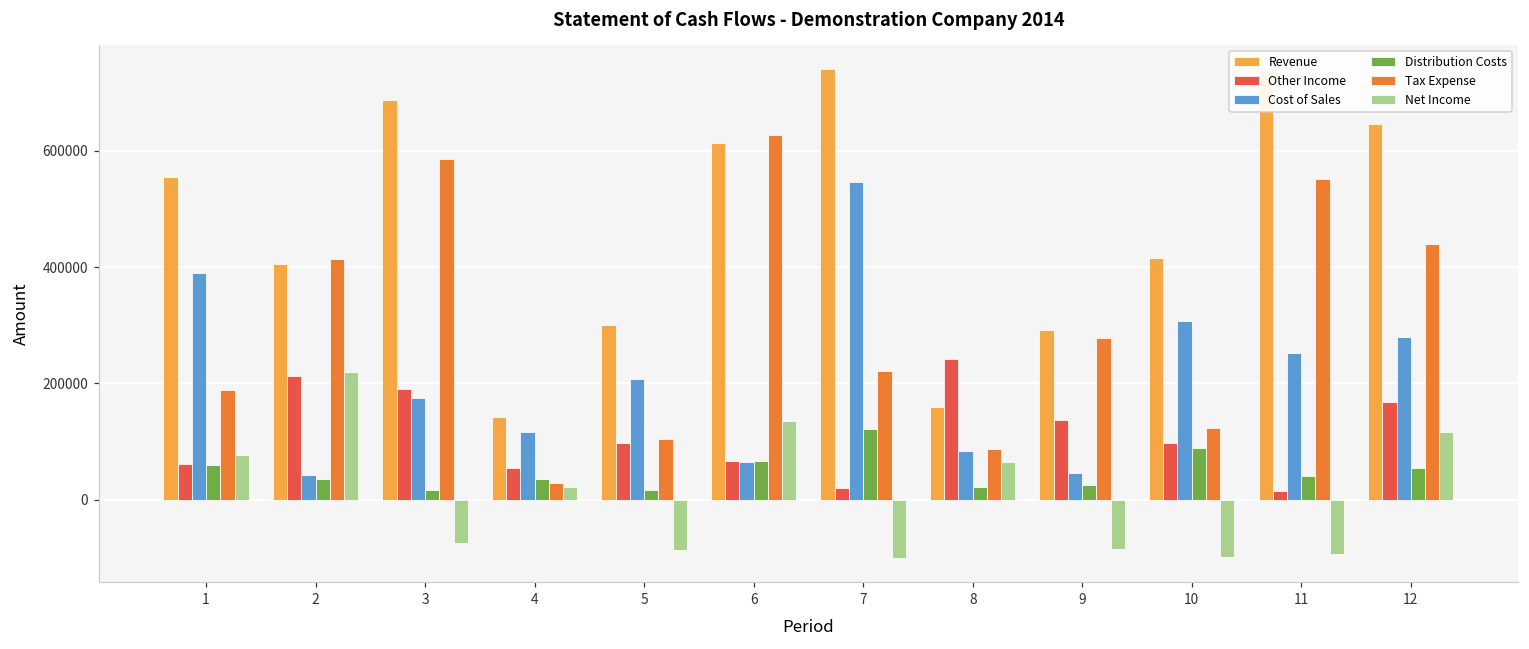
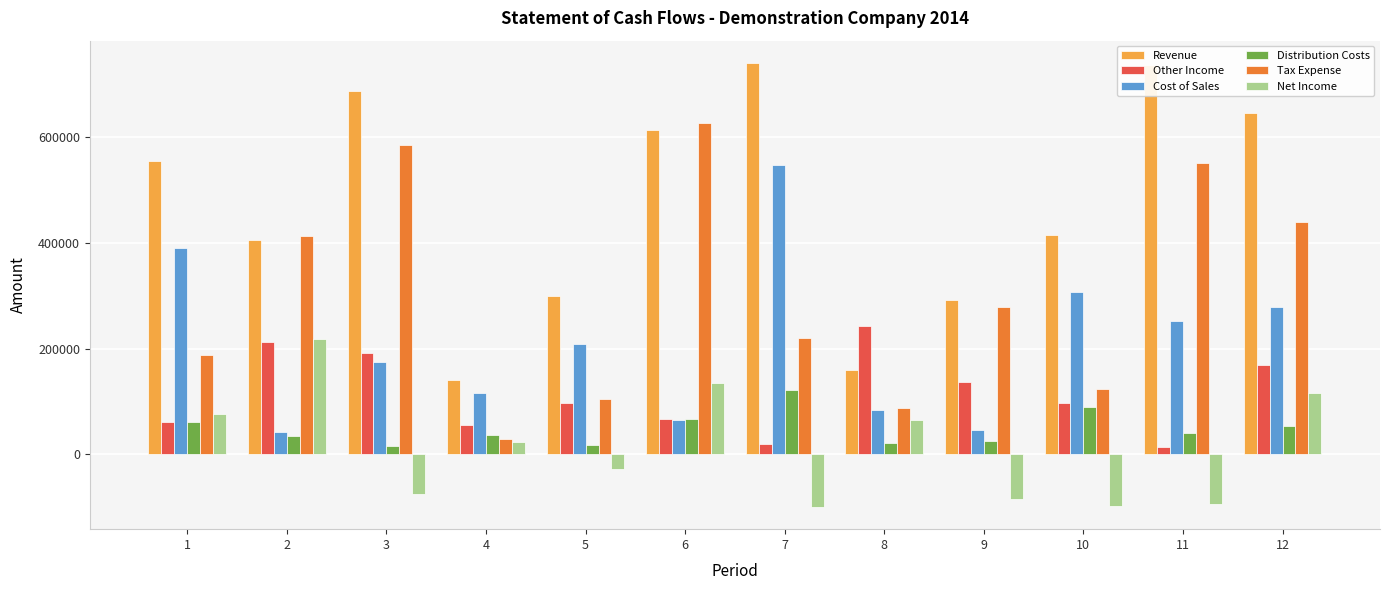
  {
    "Cost of Sales": {
      "1": 390000,
      "2": 40000,
      "3": 170000,
      "4": 120000,
      "5": 210000,
      "6": 60000,
      "7": 550000,
      "8": 80000,
      "9": 50000,
      "10": 310000,
      "11": 250000,
      "12": 280000
    },
    "Distribution Costs": {
      "1": 60000,
      "2": 40000,
      "3": 20000,
      "4": 40000,
      "5": 20000,
      "6": 70000,
      "7": 120000,
      "8": 20000,
      "9": 20000,
      "10": 90000,
      "11": 40000,
      "12": 50000
    },
    "Net Income": {
      "1": 80000,
      "2": 220000,
      "3": -70000,
      "4": 20000,
-     "5": -90000,
+     "5": -30000,
      "6": 130000,
      "7": -100000,
      "8": 60000,
      "9": -80000,
      "10": -100000,
      "11": -90000,
      "12": 120000
    }
  }
